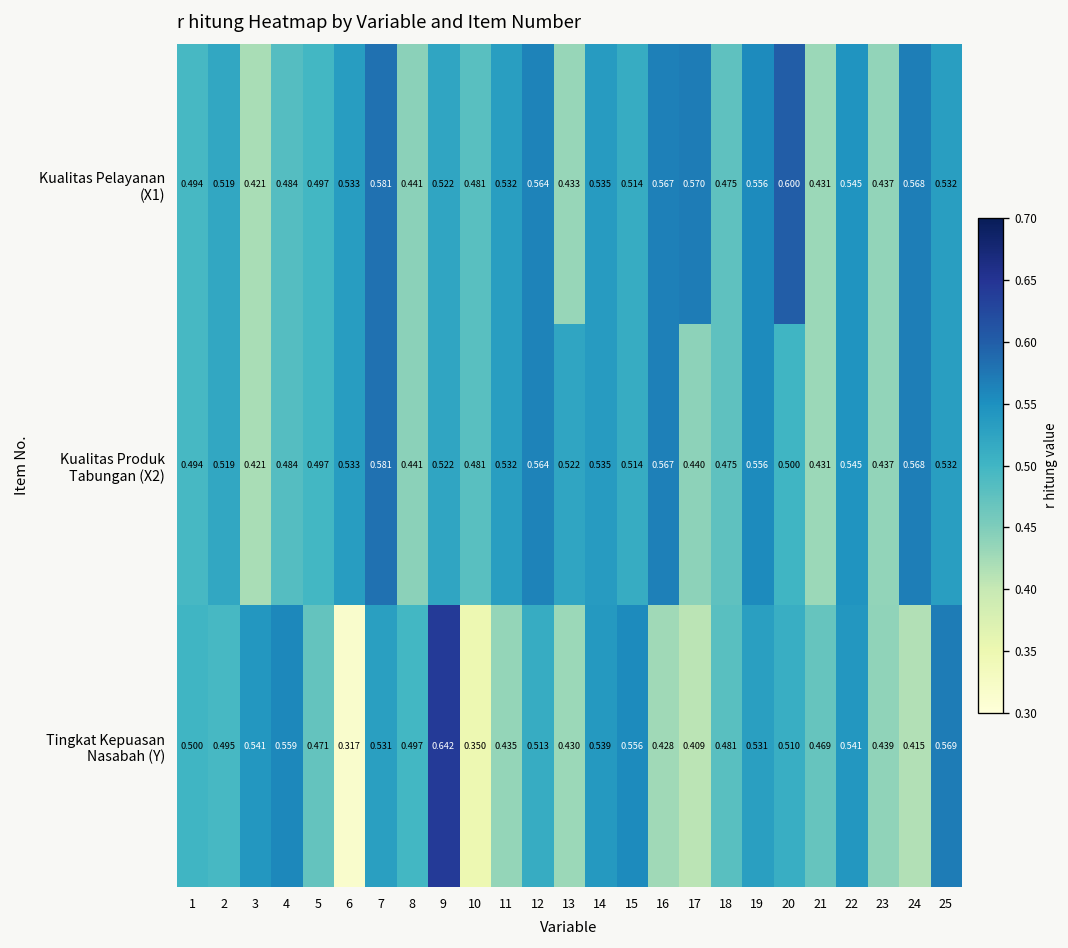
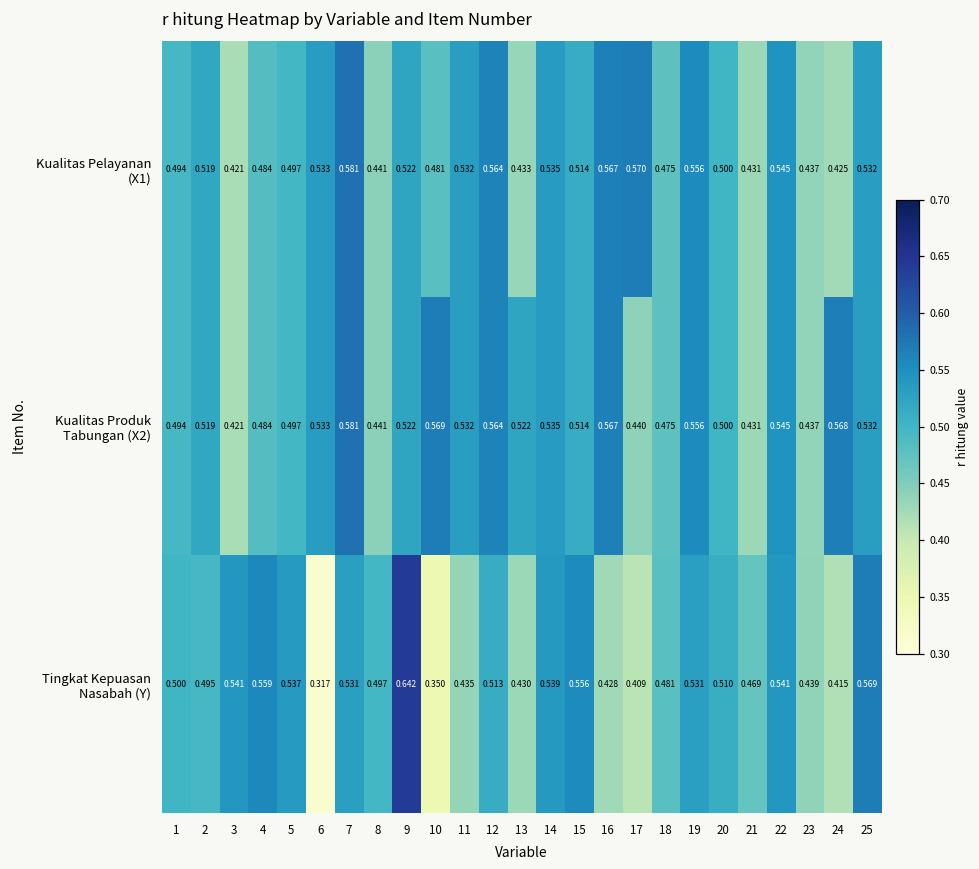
  {
    "Kualitas Pelayanan (X1)": {
      "1": 0.494,
      "2": 0.519,
      "3": 0.421,
      "4": 0.484,
      "5": 0.497,
      "6": 0.533,
      "7": 0.581,
      "8": 0.441,
      "9": 0.522,
      "10": 0.481,
      "11": 0.532,
      "12": 0.564,
      "13": 0.433,
      "14": 0.535,
      "15": 0.514,
      "16": 0.567,
      "17": 0.570,
      "18": 0.475,
      "19": 0.556,
-     "20": 0.600,
+     "20": 0.500,
      "21": 0.431,
      "22": 0.545,
      "23": 0.437,
-     "24": 0.568,
+     "24": 0.425,
      "25": 0.532
    },
    "Kualitas Produk Tabungan (X2)": {
      "1": 0.494,
      "2": 0.519,
      "3": 0.421,
      "4": 0.484,
      "5": 0.497,
      "6": 0.533,
      "7": 0.581,
      "8": 0.441,
      "9": 0.522,
-     "10": 0.481,
+     "10": 0.569,
      "11": 0.532,
      "12": 0.564,
      "13": 0.522,
      "14": 0.535,
      "15": 0.514,
      "16": 0.567,
      "17": 0.440,
      "18": 0.475,
      "19": 0.556,
      "20": 0.500,
      "21": 0.431,
      "22": 0.545,
      "23": 0.437,
      "24": 0.568,
      "25": 0.532
    },
    "Tingkat Kepuasan Nasabah (Y)": {
      "1": 0.500,
      "2": 0.495,
      "3": 0.541,
      "4": 0.559,
-     "5": 0.471,
+     "5": 0.537,
      "6": 0.317,
      "7": 0.531,
      "8": 0.497,
      "9": 0.642,
      "10": 0.350,
      "11": 0.435,
      "12": 0.513,
      "13": 0.430,
      "14": 0.539,
      "15": 0.556,
      "16": 0.428,
      "17": 0.409,
      "18": 0.481,
      "19": 0.531,
      "20": 0.510,
      "21": 0.469,
      "22": 0.541,
      "23": 0.439,
      "24": 0.415,
      "25": 0.569
    }
  }
